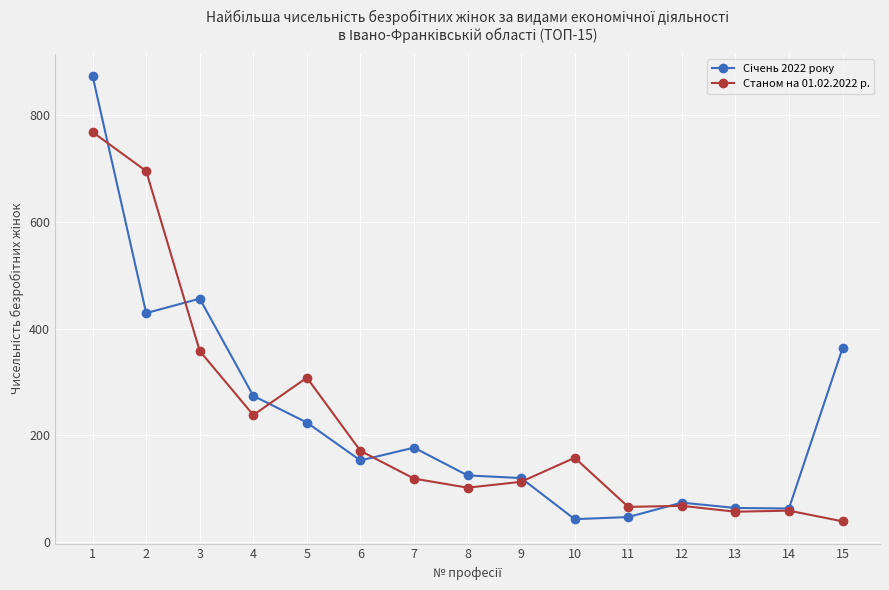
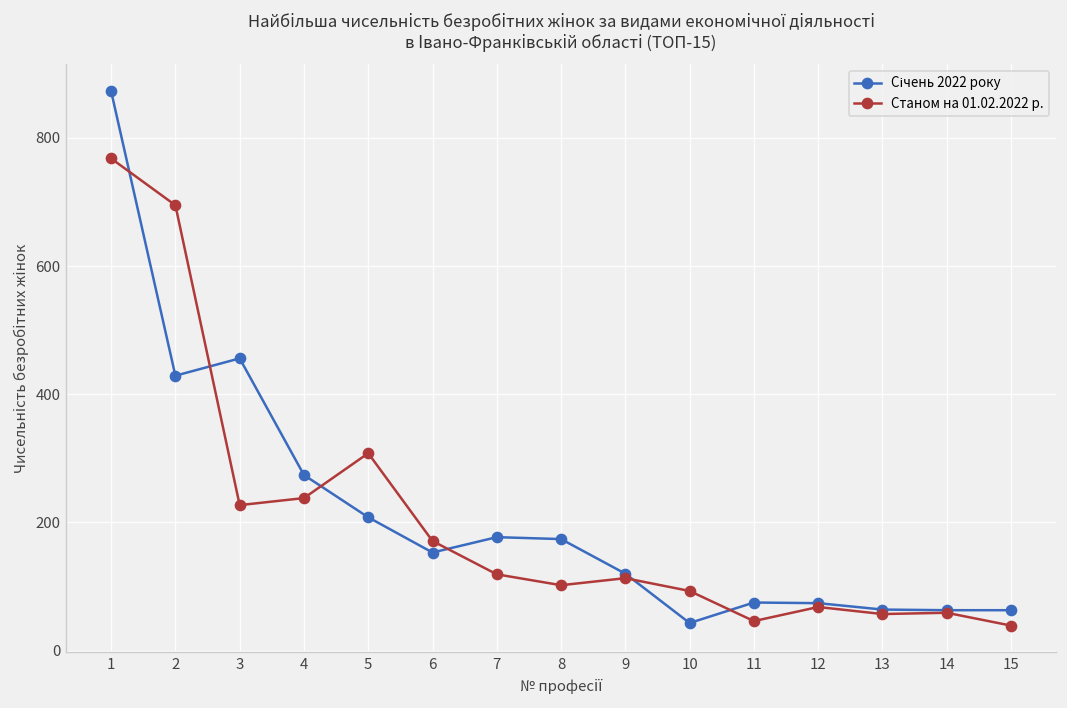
  {
    "Січень 2022 року": {
      "1": 870,
      "2": 430,
      "3": 460,
      "4": 270,
-     "5": 220,
+     "5": 210,
      "6": 150,
      "7": 180,
-     "8": 130,
+     "8": 170,
      "9": 120,
      "10": 40,
-     "11": 50,
+     "11": 80,
      "12": 70,
      "13": 60,
-     "15": 360
+     "15": 60
    },
    "Станом на 01.02.2022 р.": {
      "1": 770,
      "2": 700,
-     "3": 360,
+     "3": 230,
      "4": 240,
      "5": 310,
      "6": 170,
      "7": 120,
      "8": 100,
      "9": 110,
-     "10": 160,
-     "11": 70,
+     "10": 90,
+     "11": 50,
      "12": 70,
      "13": 60,
      "15": 40
    }
  }
